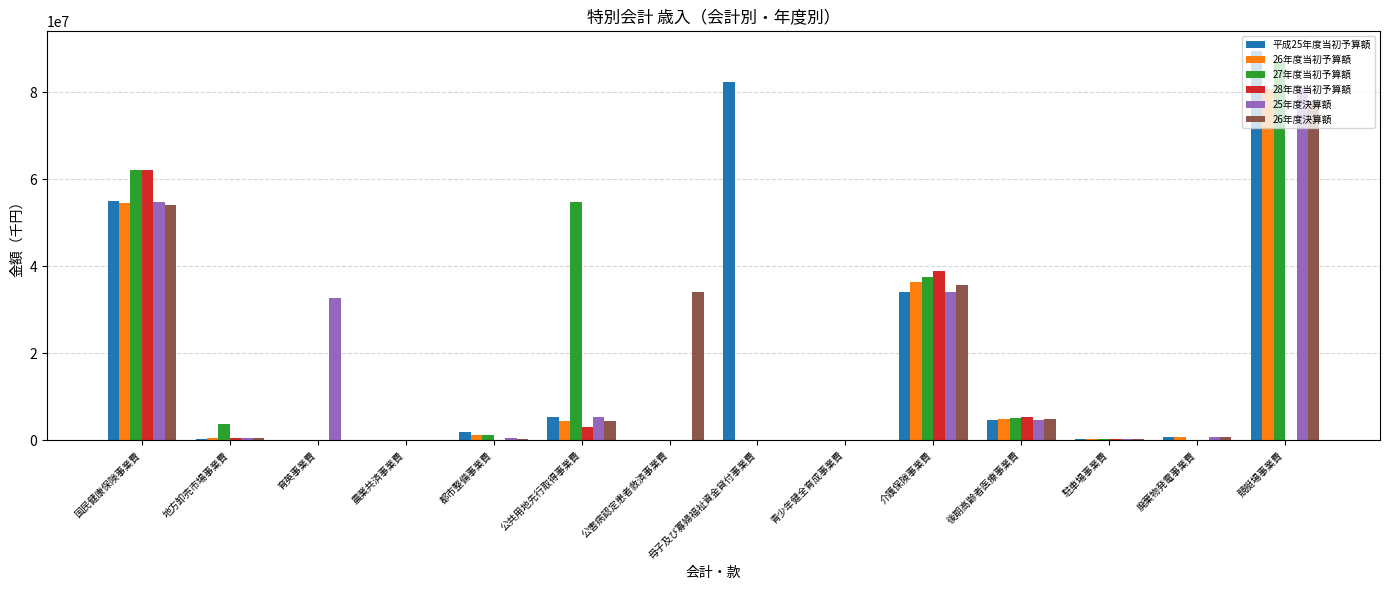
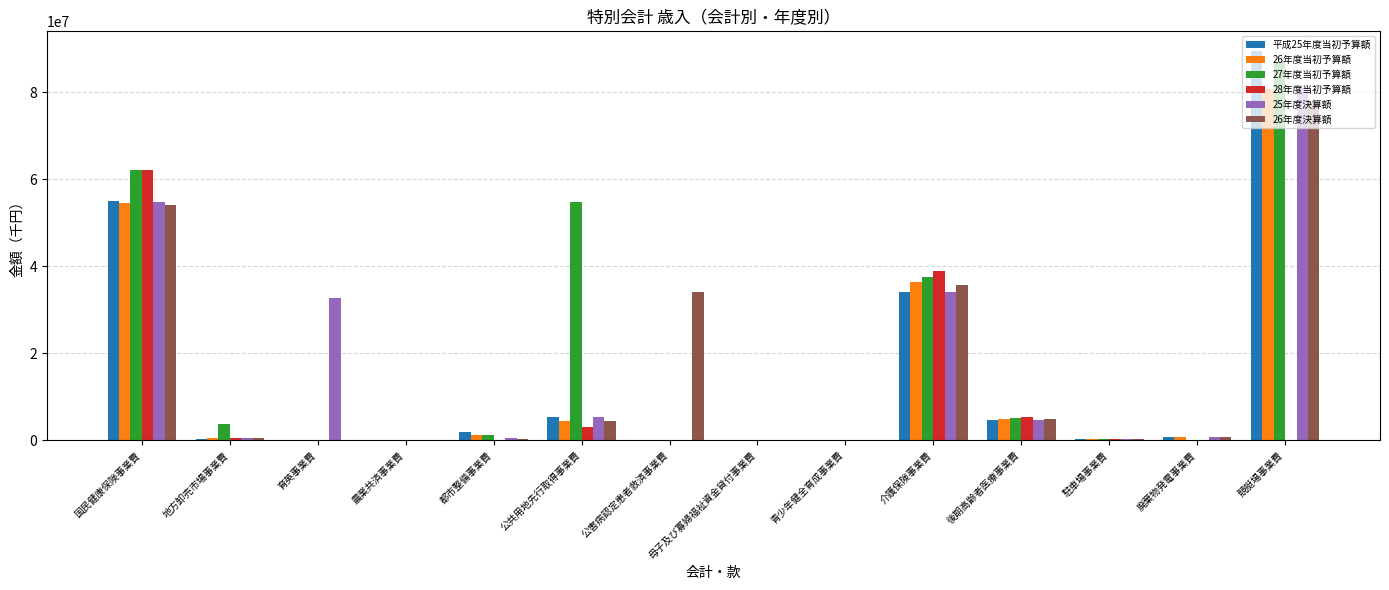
  {
    "平成25年度当初予算額": {
      "国民健康保険事業費": 55000000,
      "都市整備事業費": 2000000,
      "公共用地先行取得事業費": 5000000,
-     "母子及び寡婦福祉資金貸付事業費": 82000000,
+     "母子及び寡婦福祉資金貸付事業費": 0,
      "介護保険事業費": 34000000,
      "後期高齢者医療事業費": 5000000,
      "廃棄物発電事業費": 1000000
    },
    "26年度当初予算額": {
      "国民健康保険事業費": 55000000,
      "都市整備事業費": 1000000,
      "公共用地先行取得事業費": 4000000,
      "介護保険事業費": 36000000,
      "後期高齢者医療事業費": 5000000,
      "廃棄物発電事業費": 1000000
    },
    "27年度当初予算額": {
      "国民健康保険事業費": 62000000,
      "地方卸売市場事業費": 4000000,
      "都市整備事業費": 1000000,
      "公共用地先行取得事業費": 55000000,
      "介護保険事業費": 38000000,
      "後期高齢者医療事業費": 5000000,
      "廃棄物発電事業費": 0
    },
    "28年度当初予算額": {
      "国民健康保険事業費": 62000000,
      "都市整備事業費": 0,
      "公共用地先行取得事業費": 3000000,
      "介護保険事業費": 39000000,
      "後期高齢者医療事業費": 5000000,
      "廃棄物発電事業費": 0,
      "競艇場事業費": 0
    },
    "25年度決算額": {
      "国民健康保険事業費": 55000000,
      "地方卸売市場事業費": 1000000,
      "育英事業費": 33000000,
      "公共用地先行取得事業費": 5000000,
      "介護保険事業費": 34000000,
      "後期高齢者医療事業費": 5000000,
      "廃棄物発電事業費": 1000000
    },
    "26年度決算額": {
      "国民健康保険事業費": 54000000,
      "公共用地先行取得事業費": 4000000,
      "公害病認定患者救済事業費": 34000000,
      "介護保険事業費": 36000000,
      "後期高齢者医療事業費": 5000000,
      "廃棄物発電事業費": 1000000
    }
  }
